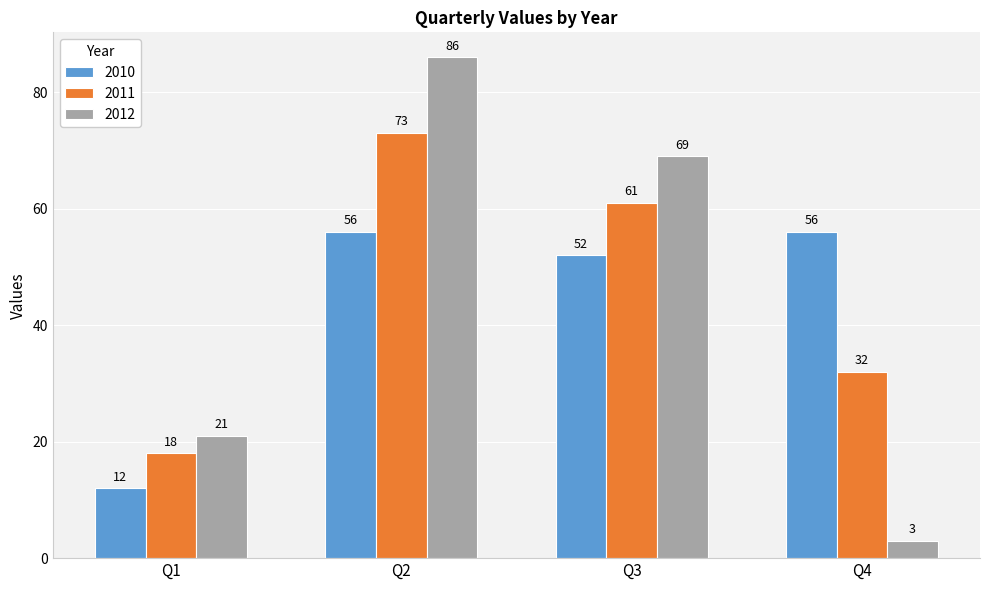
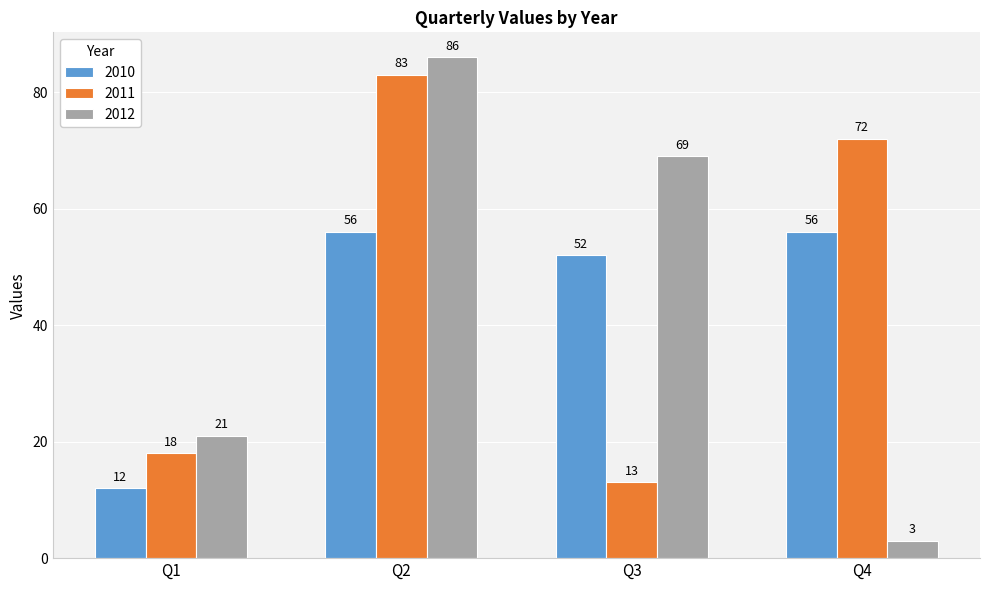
  {
    "2010": {
      "Q1": 12,
      "Q2": 56,
      "Q3": 52,
      "Q4": 56
    },
    "2011": {
      "Q1": 18,
-     "Q2": 73,
-     "Q3": 61,
-     "Q4": 32
+     "Q2": 83,
+     "Q3": 13,
+     "Q4": 72
    },
    "2012": {
      "Q1": 21,
      "Q2": 86,
      "Q3": 69,
      "Q4": 3
    }
  }
